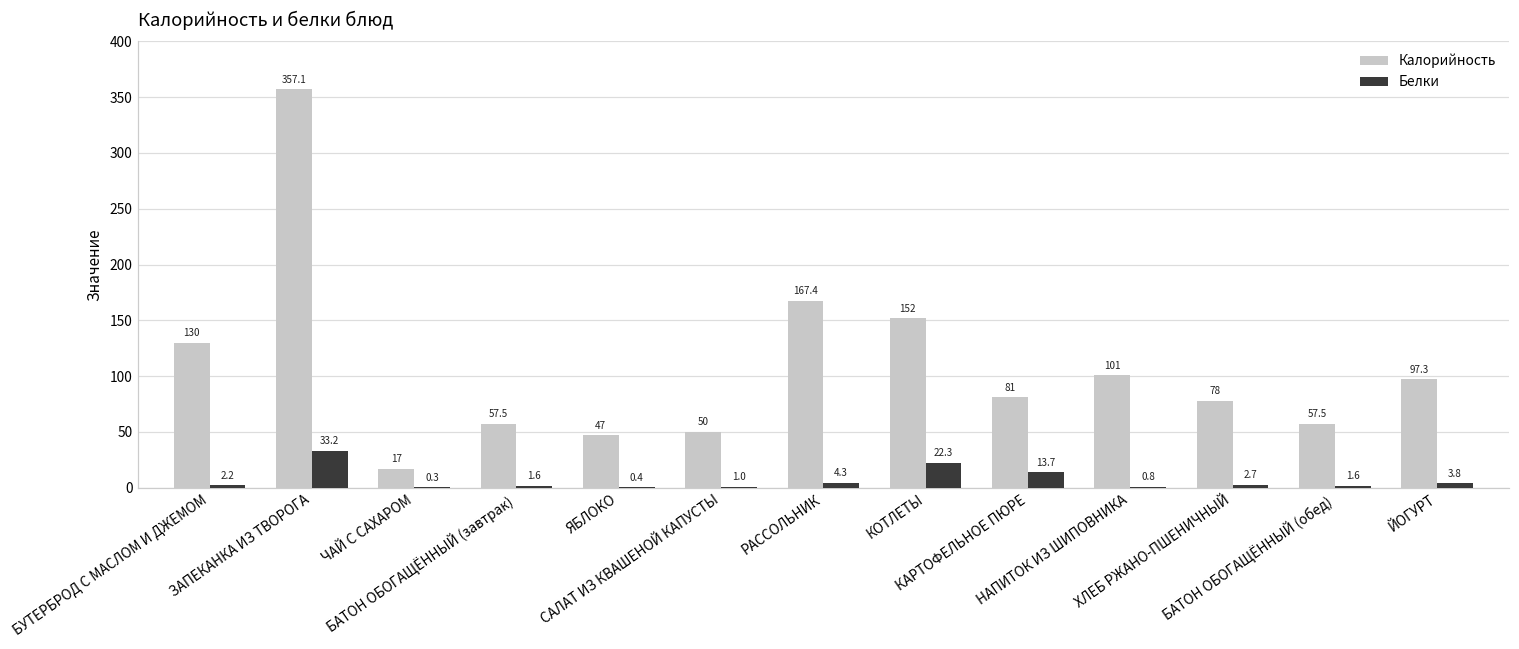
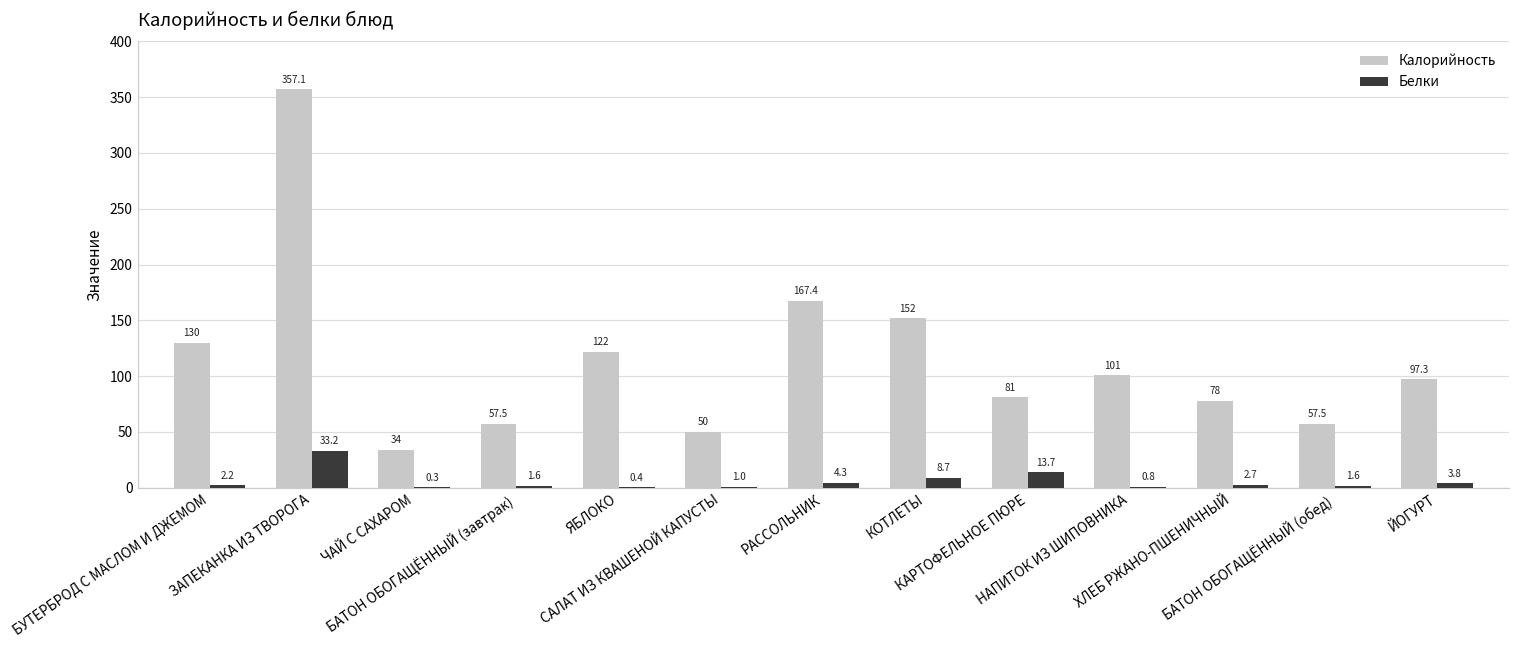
  {
    "Калорийность": {
      "БУТЕРБРОД С МАСЛОМ И ДЖЕМОМ": 130,
      "ЗАПЕКАНКА ИЗ ТВОРОГА": 357.1,
-     "ЧАЙ С САХАРОМ": 17,
+     "ЧАЙ С САХАРОМ": 34,
      "БАТОН ОБОГАЩЁННЫЙ (завтрак)": 57.5,
-     "ЯБЛОКО": 47,
+     "ЯБЛОКО": 122,
      "САЛАТ ИЗ КВАШЕНОЙ КАПУСТЫ": 50,
      "РАССОЛЬНИК": 167.4,
      "КОТЛЕТЫ": 152,
      "КАРТОФЕЛЬНОЕ ПЮРЕ": 81,
      "НАПИТОК ИЗ ШИПОВНИКА": 101,
      "ХЛЕБ РЖАНО-ПШЕНИЧНЫЙ": 78,
      "БАТОН ОБОГАЩЁННЫЙ (обед)": 57.5,
      "ЙОГУРТ": 97.3
    },
    "Белки": {
      "БУТЕРБРОД С МАСЛОМ И ДЖЕМОМ": 2.2,
      "ЗАПЕКАНКА ИЗ ТВОРОГА": 33.2,
      "ЧАЙ С САХАРОМ": 0.3,
      "БАТОН ОБОГАЩЁННЫЙ (завтрак)": 1.6,
      "ЯБЛОКО": 0.4,
      "САЛАТ ИЗ КВАШЕНОЙ КАПУСТЫ": 1.0,
      "РАССОЛЬНИК": 4.3,
-     "КОТЛЕТЫ": 22.3,
+     "КОТЛЕТЫ": 8.7,
      "КАРТОФЕЛЬНОЕ ПЮРЕ": 13.7,
      "НАПИТОК ИЗ ШИПОВНИКА": 0.8,
      "ХЛЕБ РЖАНО-ПШЕНИЧНЫЙ": 2.7,
      "БАТОН ОБОГАЩЁННЫЙ (обед)": 1.6,
      "ЙОГУРТ": 3.8
    }
  }
